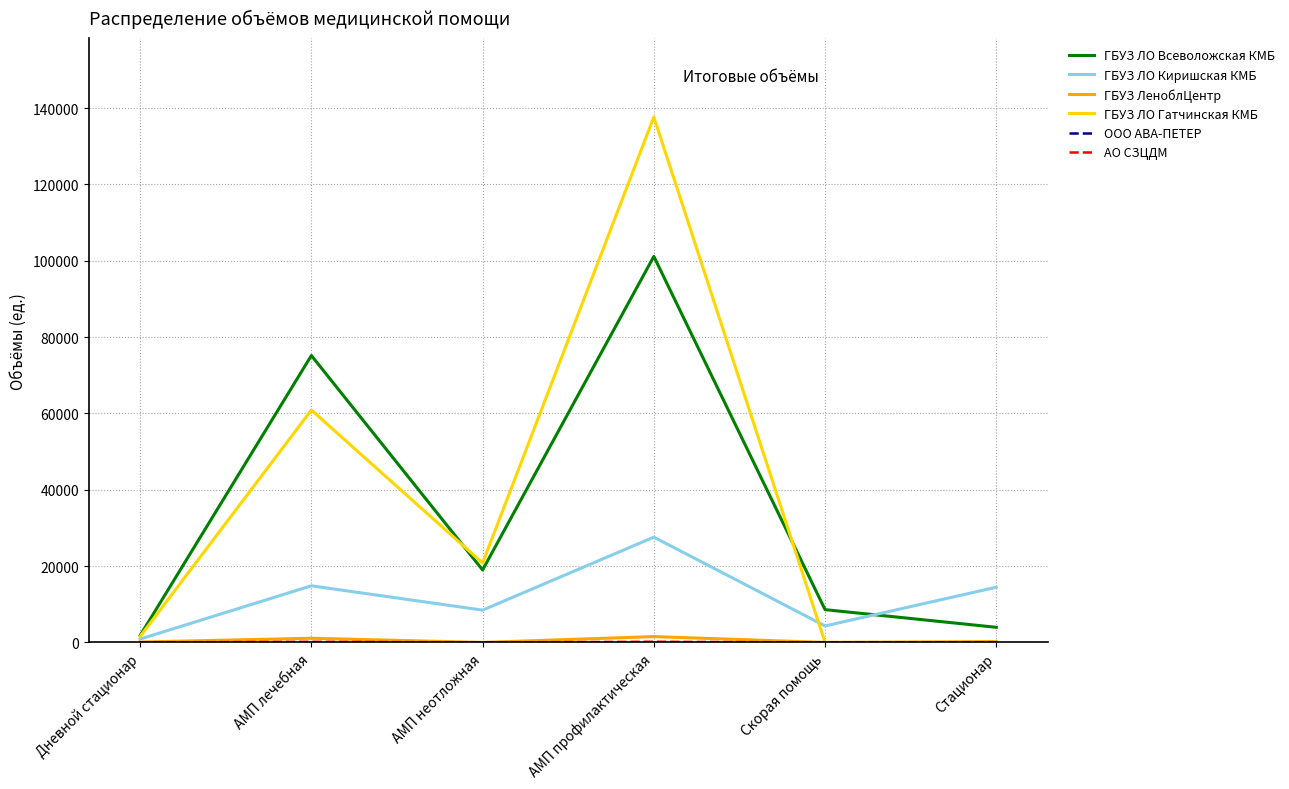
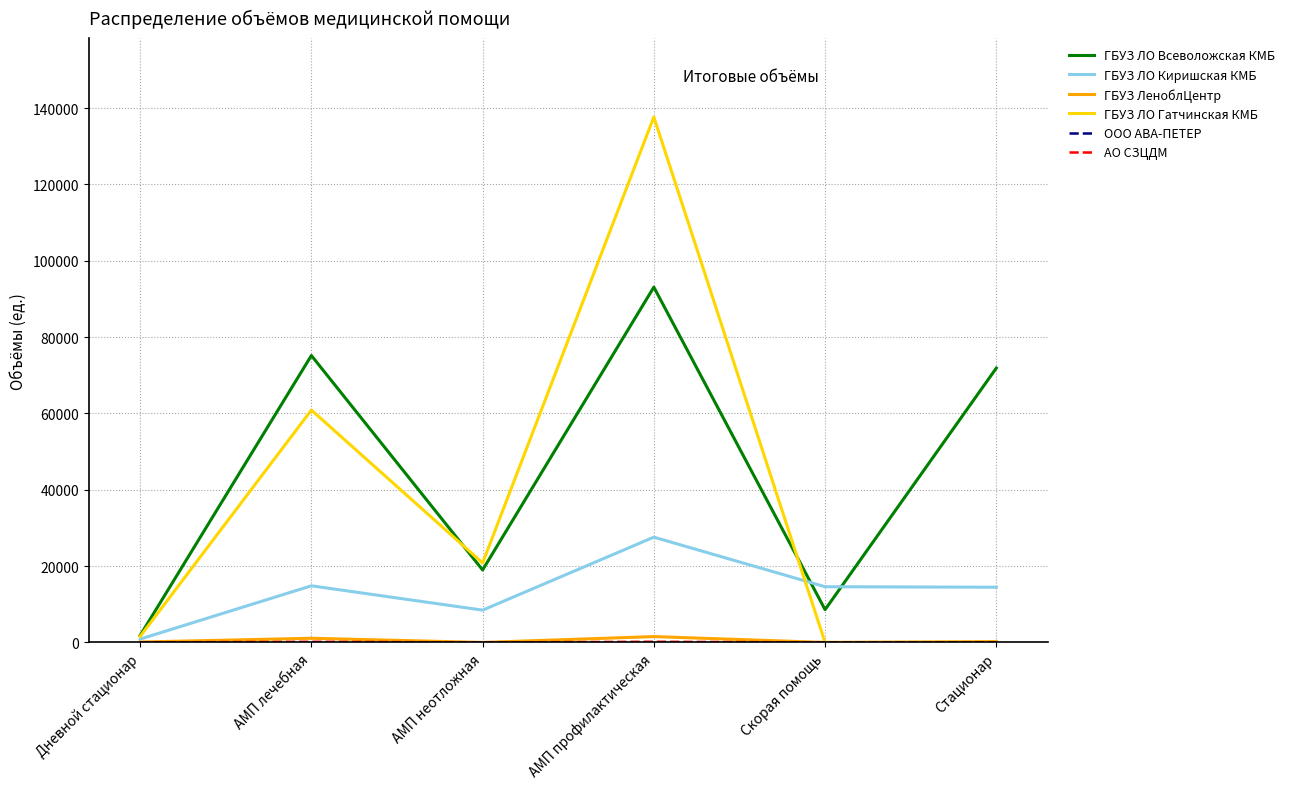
  {
    "ГБУЗ ЛО Всеволожская КМБ": {
      "АМП лечебная": 75000,
      "АМП неотложная": 19000,
-     "АМП профилактическая": 101000,
+     "АМП профилактическая": 93000,
      "Скорая помощь": 9000,
-     "Стационар": 4000
+     "Стационар": 72000
    },
    "ГБУЗ ЛО Киришская КМБ": {
      "Дневной стационар": 1000,
      "АМП лечебная": 15000,
      "АМП неотложная": 8000,
      "АМП профилактическая": 28000,
-     "Скорая помощь": 4000,
+     "Скорая помощь": 15000,
      "Стационар": 14000
    },
    "АО СЗЦДМ": {
      "АМП лечебная": 0,
      "АМП профилактическая": 0
    }
  }
